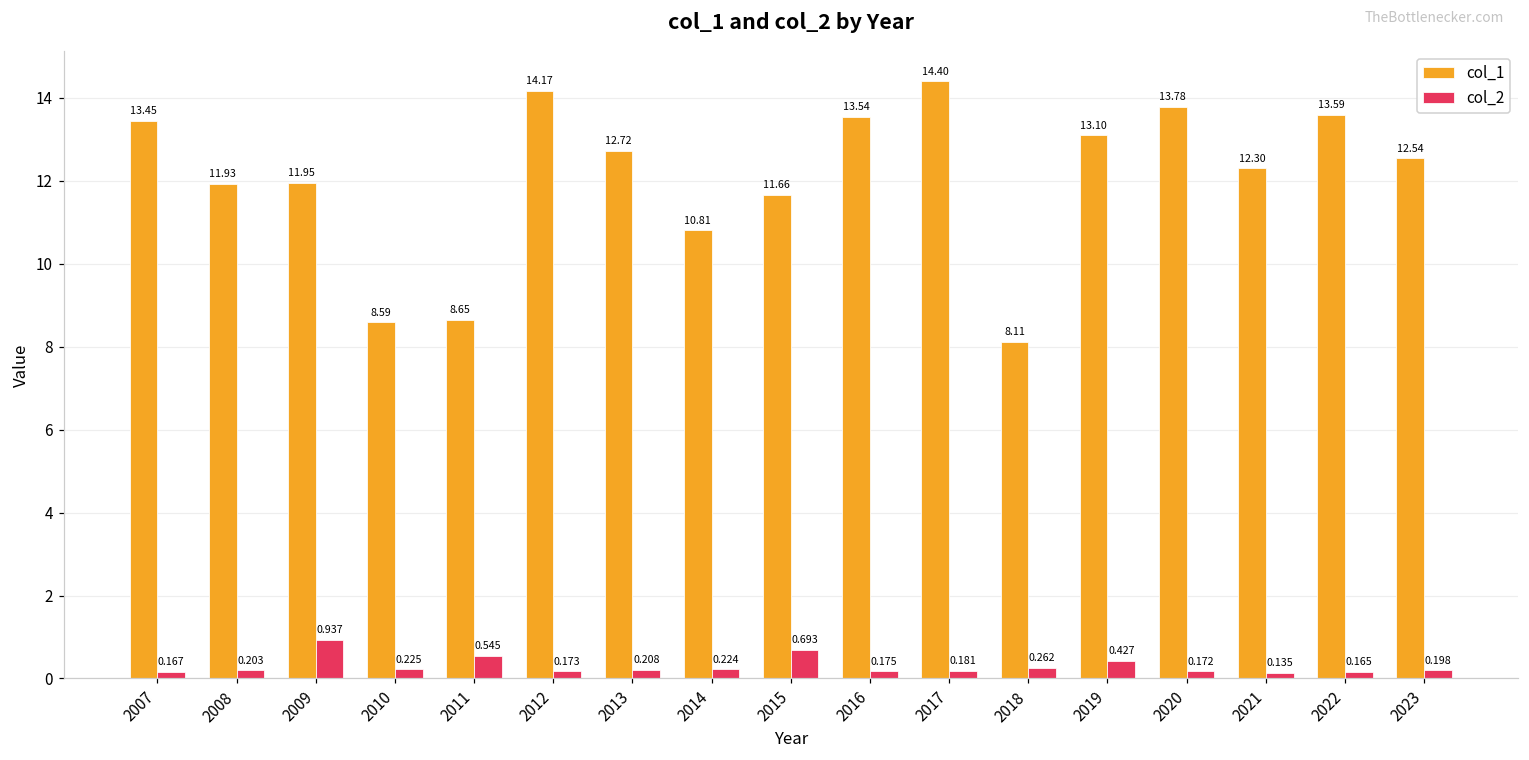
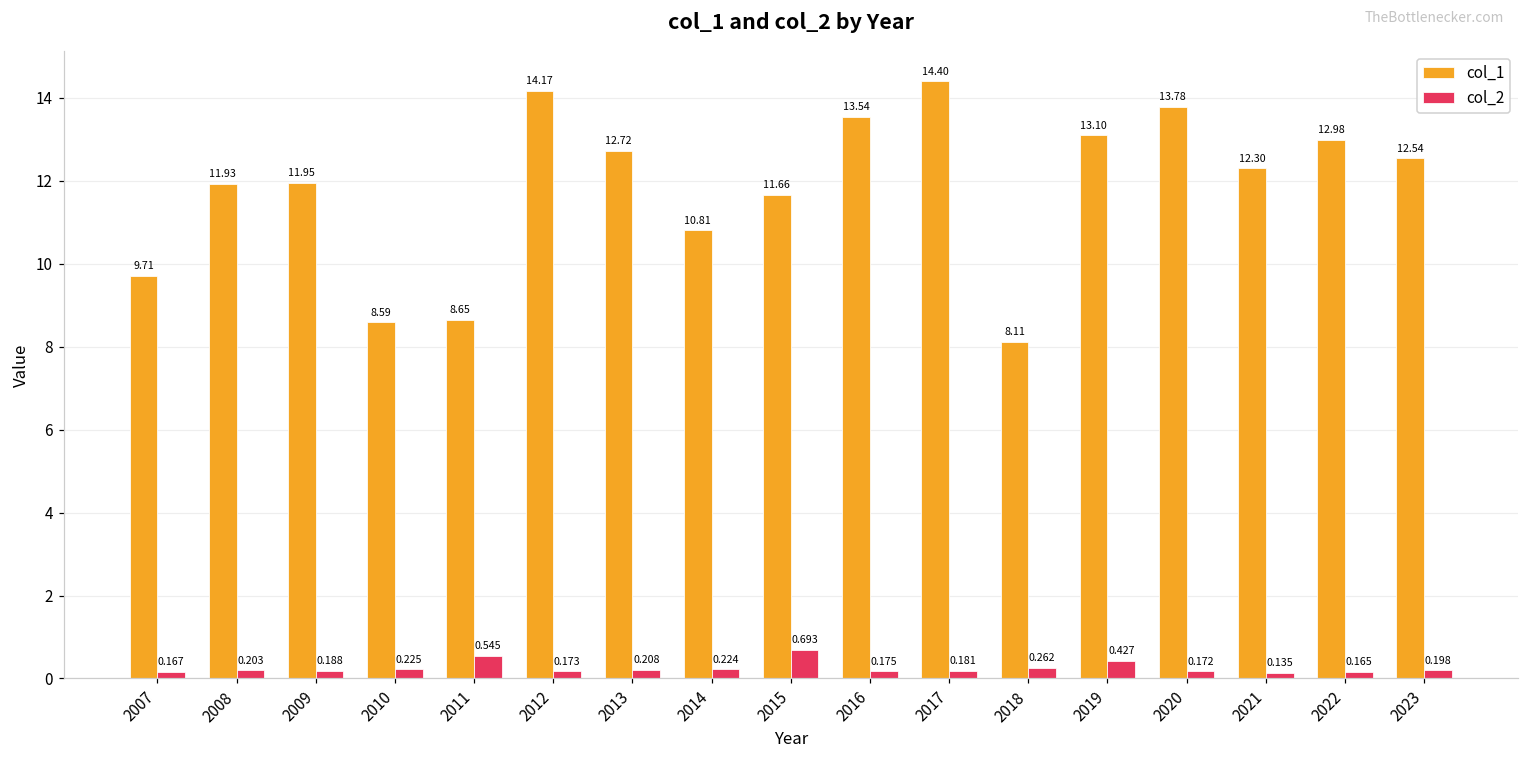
  {
    "col_1": {
-     "2007": 13.45,
+     "2007": 9.71,
      "2008": 11.93,
      "2009": 11.95,
      "2010": 8.59,
      "2011": 8.65,
      "2012": 14.17,
      "2013": 12.72,
      "2014": 10.81,
      "2015": 11.66,
      "2016": 13.54,
      "2017": 14.40,
      "2018": 8.11,
      "2019": 13.10,
      "2020": 13.78,
      "2021": 12.30,
-     "2022": 13.59,
+     "2022": 12.98,
      "2023": 12.54
    },
    "col_2": {
      "2007": 0.167,
      "2008": 0.203,
-     "2009": 0.937,
+     "2009": 0.188,
      "2010": 0.225,
      "2011": 0.545,
      "2012": 0.173,
      "2013": 0.208,
      "2014": 0.224,
      "2015": 0.693,
      "2016": 0.175,
      "2017": 0.181,
      "2018": 0.262,
      "2019": 0.427,
      "2020": 0.172,
      "2021": 0.135,
      "2022": 0.165,
      "2023": 0.198
    }
  }
